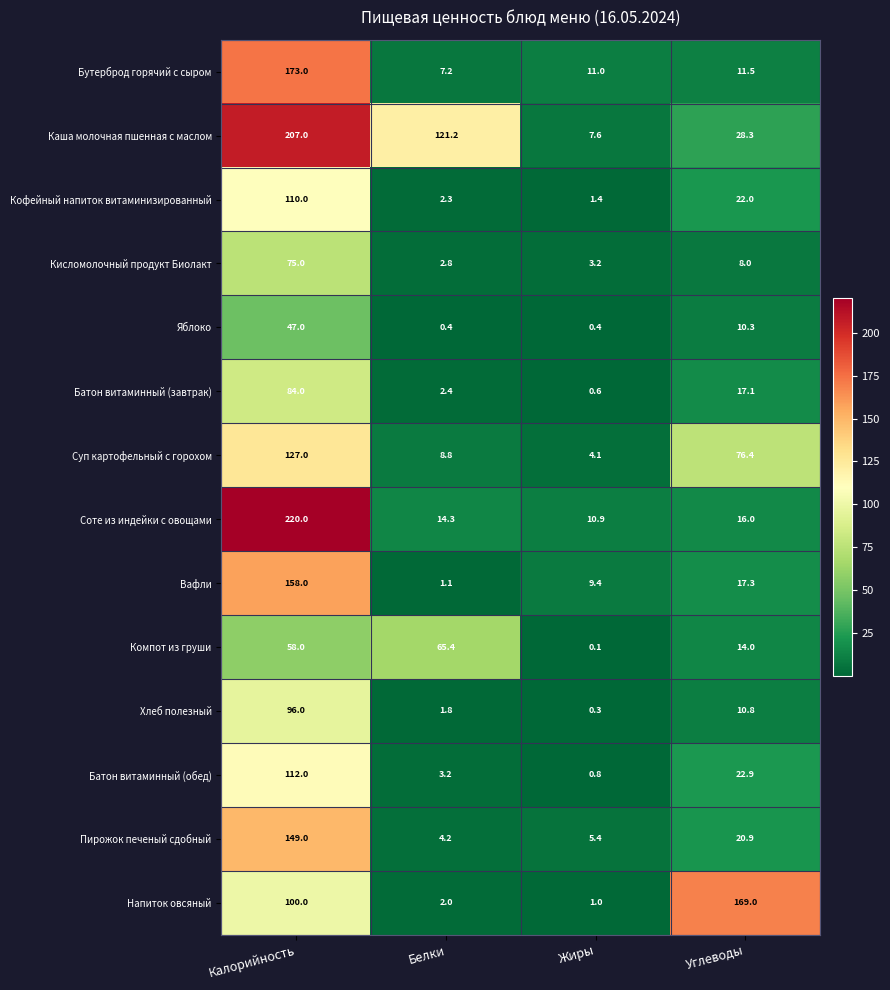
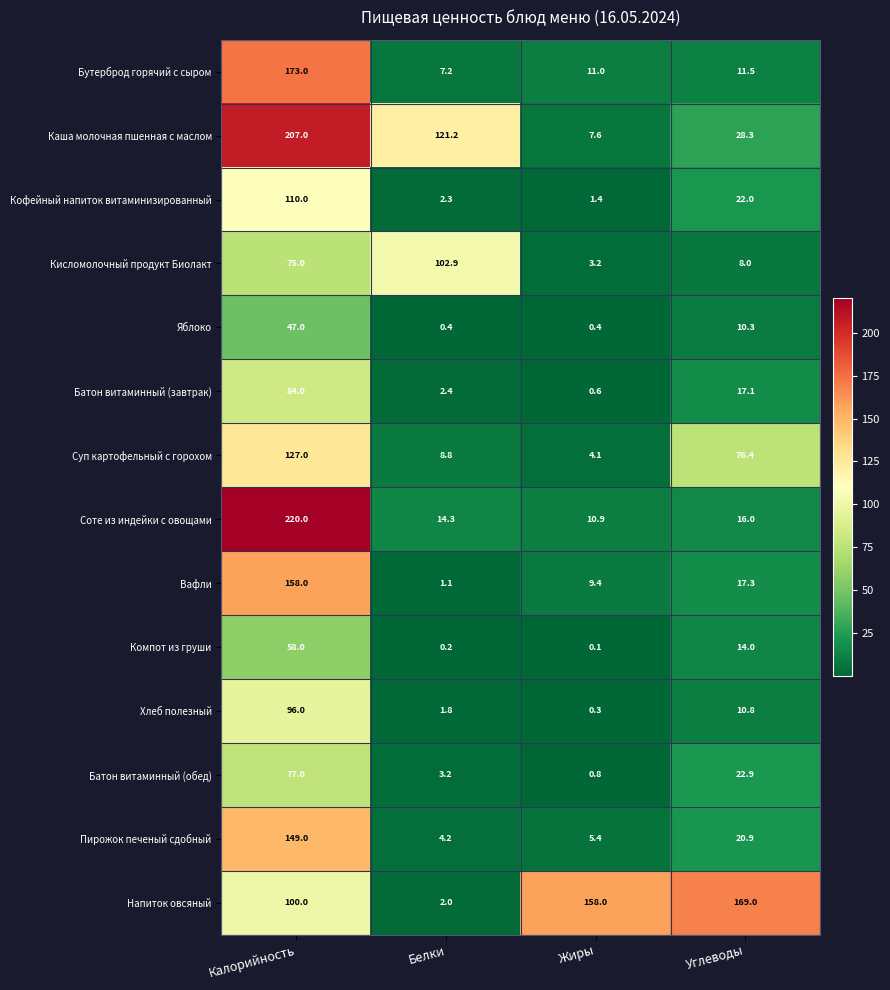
  {
    "Бутерброд горячий с сыром": {
      "Калорийность": 173.0,
      "Белки": 7.2,
      "Жиры": 11.0,
      "Углеводы": 11.5
    },
    "Каша молочная пшенная с маслом": {
      "Калорийность": 207.0,
      "Белки": 121.2,
      "Жиры": 7.6,
      "Углеводы": 28.3
    },
    "Кофейный напиток витаминизированный": {
      "Калорийность": 110.0,
      "Белки": 2.3,
      "Жиры": 1.4,
      "Углеводы": 22.0
    },
    "Кисломолочный продукт Биолакт": {
      "Калорийность": 75.0,
-     "Белки": 2.8,
+     "Белки": 102.9,
      "Жиры": 3.2,
      "Углеводы": 8.0
    },
    "Яблоко": {
      "Калорийность": 47.0,
      "Белки": 0.4,
      "Жиры": 0.4,
      "Углеводы": 10.3
    },
    "Батон витаминный (завтрак)": {
      "Калорийность": 84.0,
      "Белки": 2.4,
      "Жиры": 0.6,
      "Углеводы": 17.1
    },
    "Суп картофельный с горохом": {
      "Калорийность": 127.0,
      "Белки": 8.8,
      "Жиры": 4.1,
      "Углеводы": 76.4
    },
    "Соте из индейки с овощами": {
      "Калорийность": 220.0,
      "Белки": 14.3,
      "Жиры": 10.9,
      "Углеводы": 16.0
    },
    "Вафли": {
      "Калорийность": 158.0,
      "Белки": 1.1,
      "Жиры": 9.4,
      "Углеводы": 17.3
    },
    "Компот из груши": {
      "Калорийность": 58.0,
-     "Белки": 65.4,
+     "Белки": 0.2,
      "Жиры": 0.1,
      "Углеводы": 14.0
    },
    "Хлеб полезный": {
      "Калорийность": 96.0,
      "Белки": 1.8,
      "Жиры": 0.3,
      "Углеводы": 10.8
    },
    "Батон витаминный (обед)": {
-     "Калорийность": 112.0,
+     "Калорийность": 77.0,
      "Белки": 3.2,
      "Жиры": 0.8,
      "Углеводы": 22.9
    },
    "Пирожок печеный сдобный": {
      "Калорийность": 149.0,
      "Белки": 4.2,
      "Жиры": 5.4,
      "Углеводы": 20.9
    },
    "Напиток овсяный": {
      "Калорийность": 100.0,
      "Белки": 2.0,
-     "Жиры": 1.0,
+     "Жиры": 158.0,
      "Углеводы": 169.0
    }
  }
